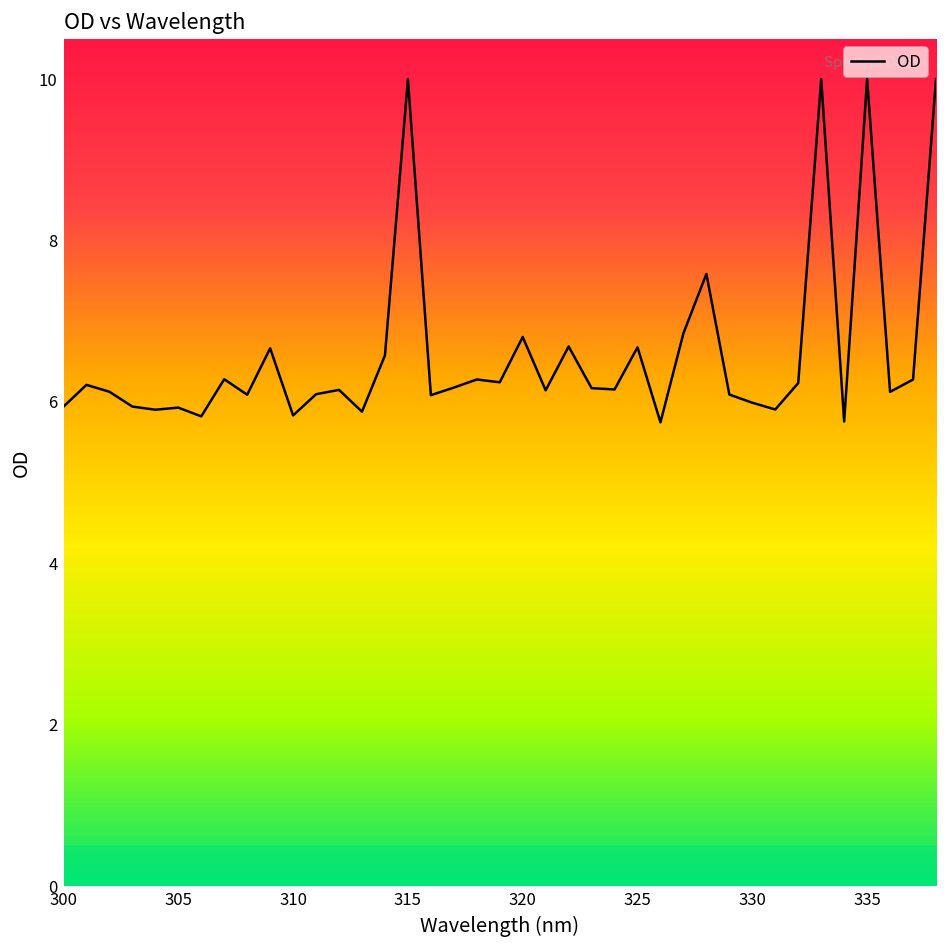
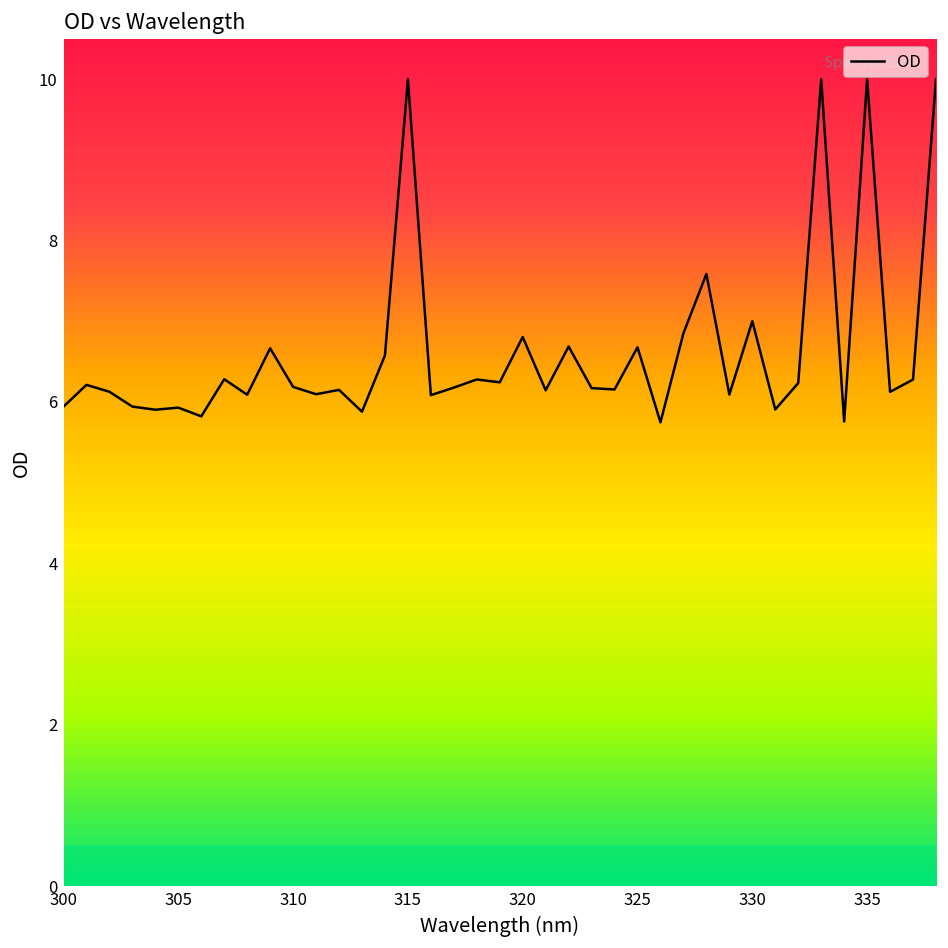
  {
    "300": 5.9,
    "305": 5.9,
-   "310": 5.8,
+   "310": 6.2,
    "315": 10.0,
    "320": 6.8,
    "325": 6.7,
-   "330": 6.0,
+   "330": 7.0,
    "335": 10.0
  }
